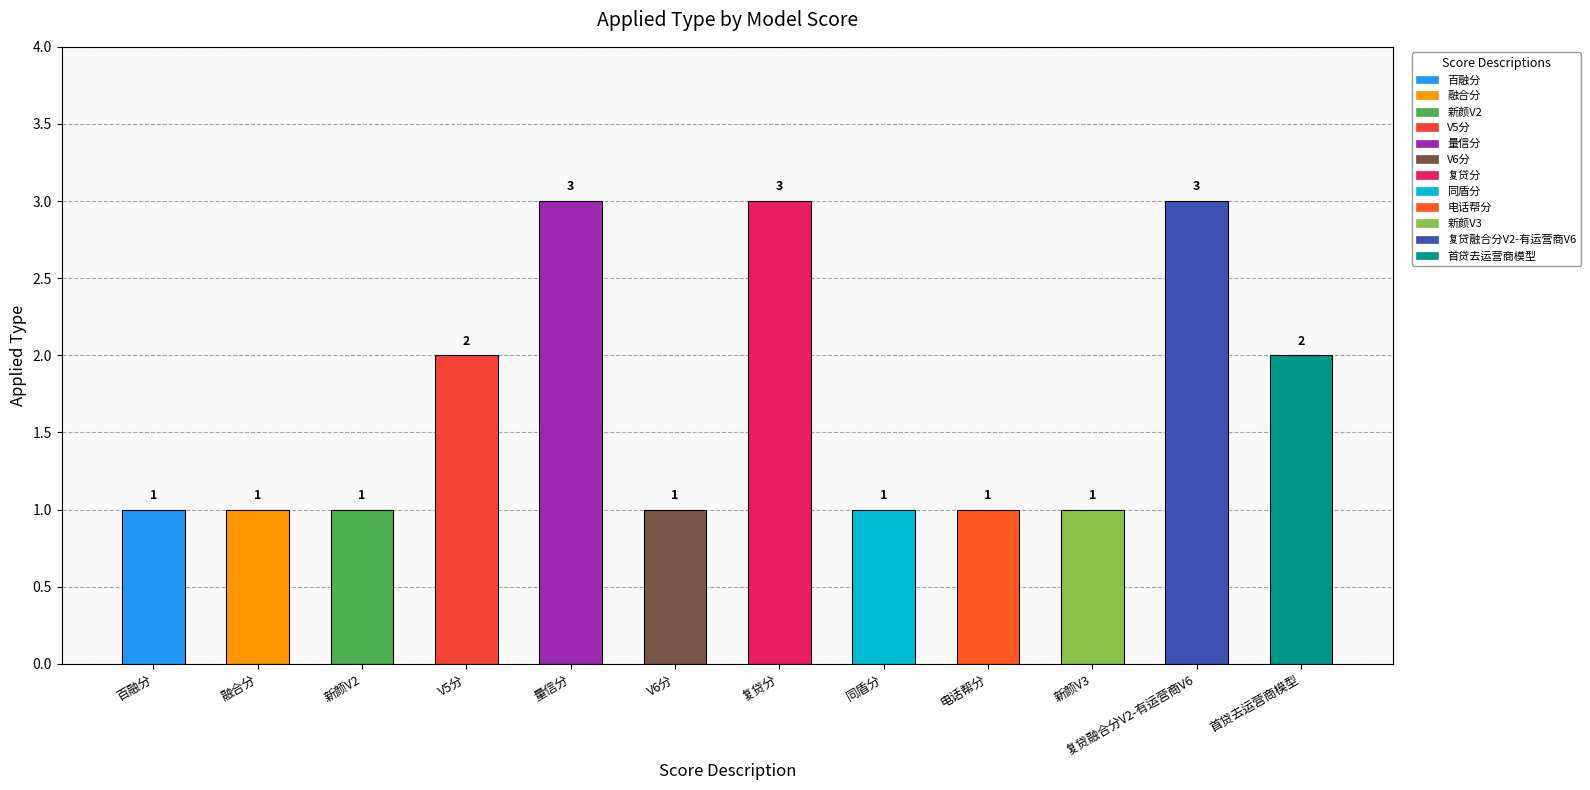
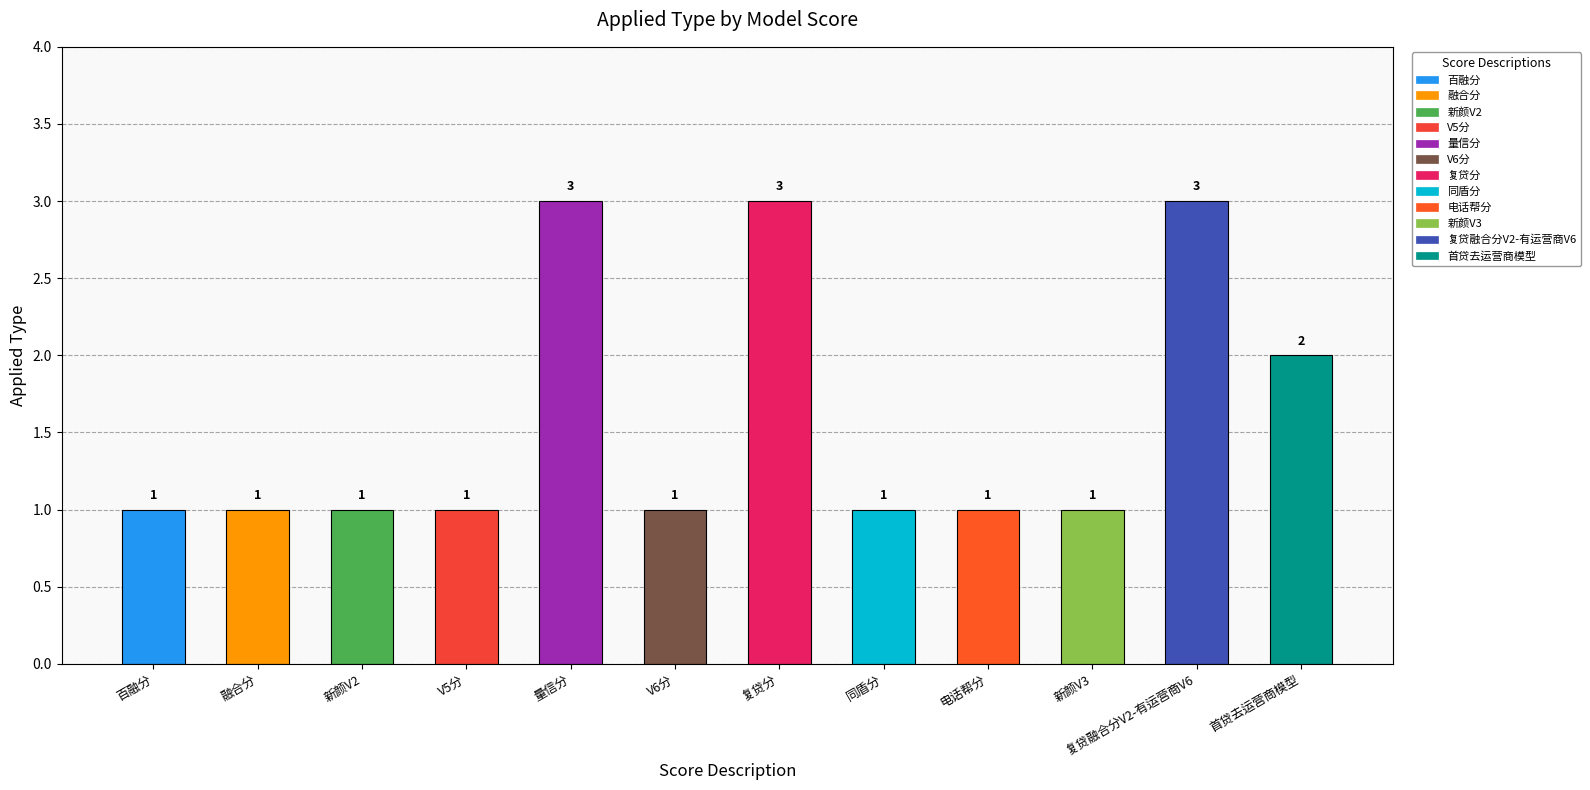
  {
    "百融分": 1,
    "融合分": 1,
    "新颜V2": 1,
-   "V5分": 2,
+   "V5分": 1,
    "量信分": 3,
    "V6分": 1,
    "复贷分": 3,
    "同盾分": 1,
    "电话帮分": 1,
    "新颜V3": 1,
    "复贷融合分V2-有运营商V6": 3,
    "首贷去运营商模型": 2
  }
